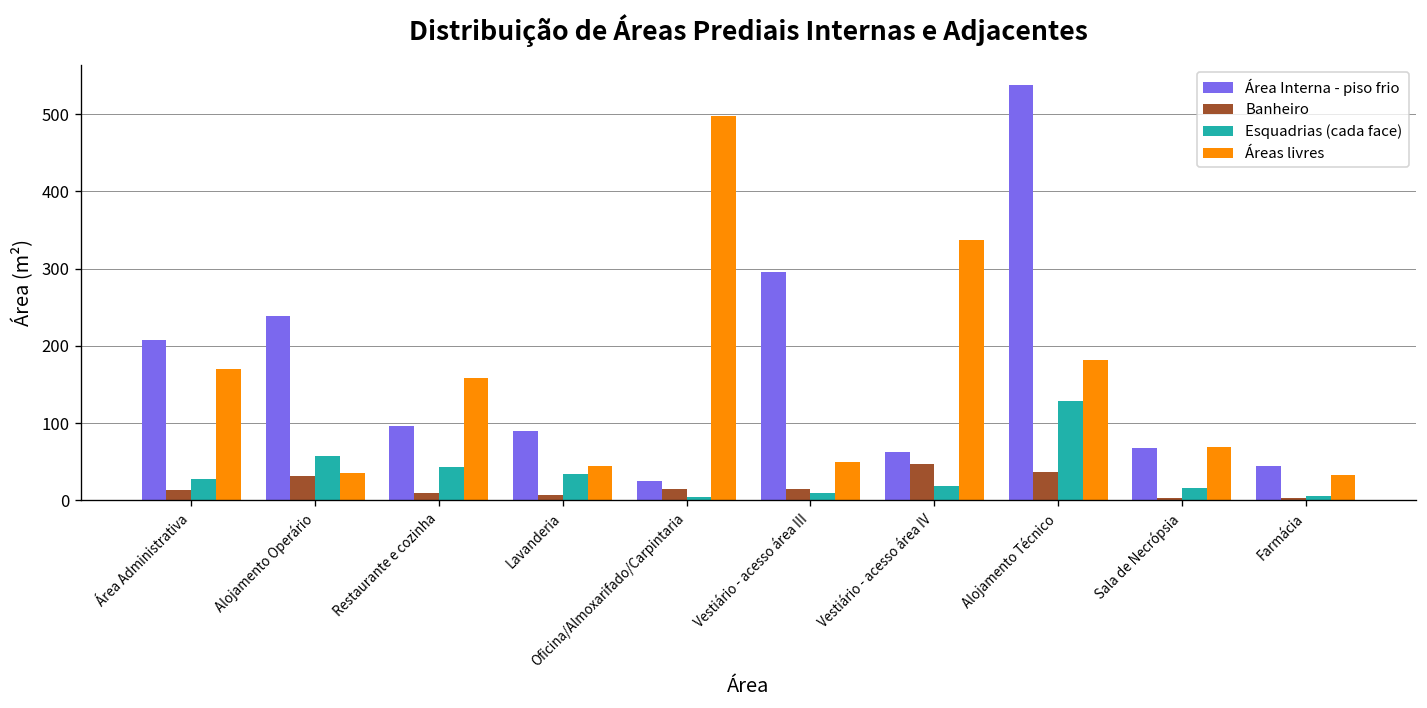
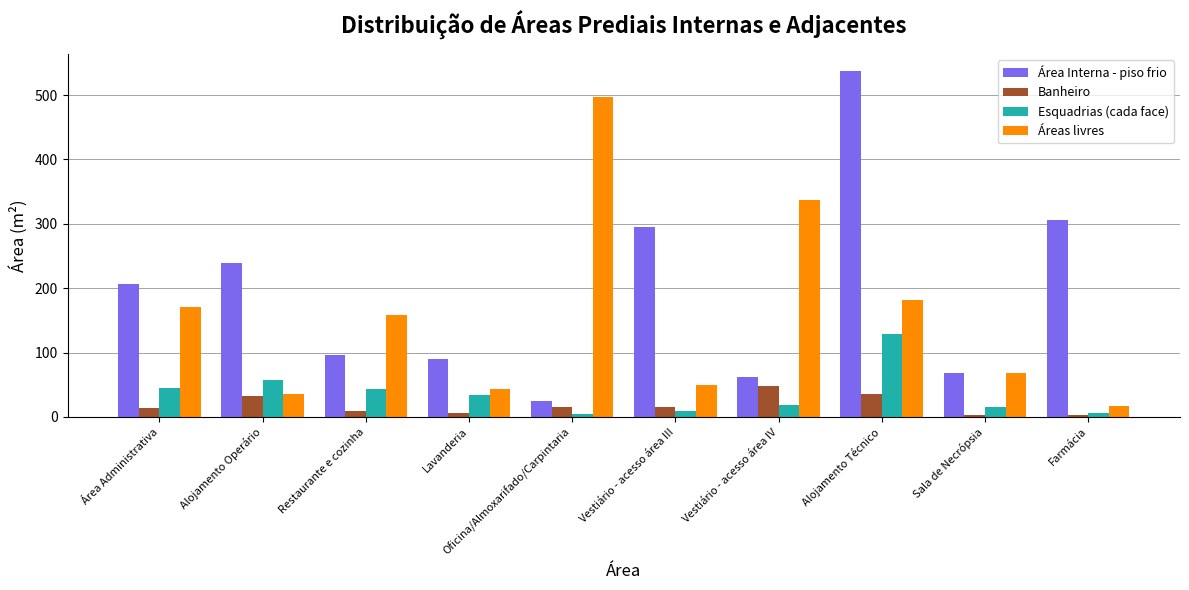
  {
    "Área Interna - piso frio": {
      "Área Administrativa": 210,
      "Alojamento Operário": 240,
      "Restaurante e cozinha": 100,
      "Lavanderia": 90,
      "Oficina/Almoxarifado/Carpintaria": 20,
      "Vestiário - acesso área III": 300,
      "Vestiário - acesso área IV": 60,
      "Alojamento Técnico": 540,
      "Sala de Necrópsia": 70,
-     "Farmácia": 40
+     "Farmácia": 310
    },
    "Banheiro": {
      "Área Administrativa": 10,
      "Alojamento Operário": 30,
      "Restaurante e cozinha": 10,
      "Lavanderia": 10,
      "Oficina/Almoxarifado/Carpintaria": 10,
      "Vestiário - acesso área III": 20,
      "Vestiário - acesso área IV": 50,
      "Alojamento Técnico": 40
    },
    "Esquadrias (cada face)": {
-     "Área Administrativa": 30,
+     "Área Administrativa": 50,
      "Alojamento Operário": 60,
      "Restaurante e cozinha": 40,
      "Lavanderia": 30,
      "Oficina/Almoxarifado/Carpintaria": 0,
      "Vestiário - acesso área III": 10,
      "Vestiário - acesso área IV": 20,
      "Alojamento Técnico": 130,
      "Sala de Necrópsia": 20,
      "Farmácia": 10
    },
    "Áreas livres": {
      "Área Administrativa": 170,
      "Alojamento Operário": 40,
      "Restaurante e cozinha": 160,
      "Lavanderia": 40,
      "Oficina/Almoxarifado/Carpintaria": 500,
      "Vestiário - acesso área III": 50,
      "Vestiário - acesso área IV": 340,
      "Alojamento Técnico": 180,
      "Sala de Necrópsia": 70,
-     "Farmácia": 30
+     "Farmácia": 20
    }
  }
